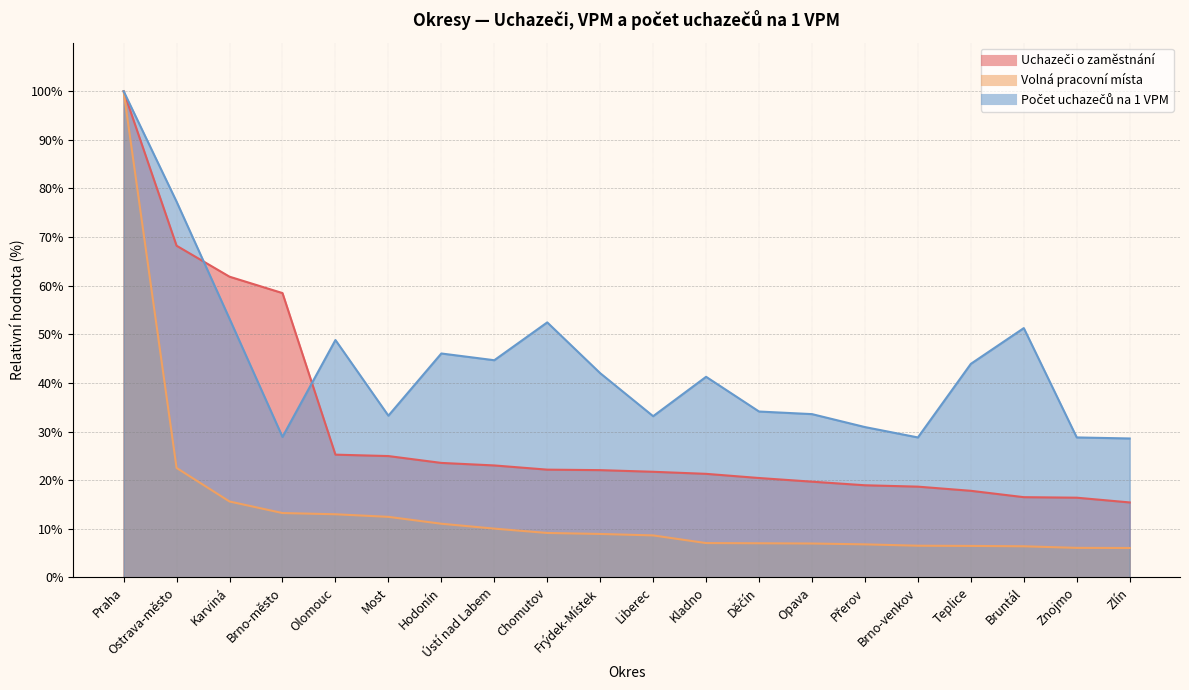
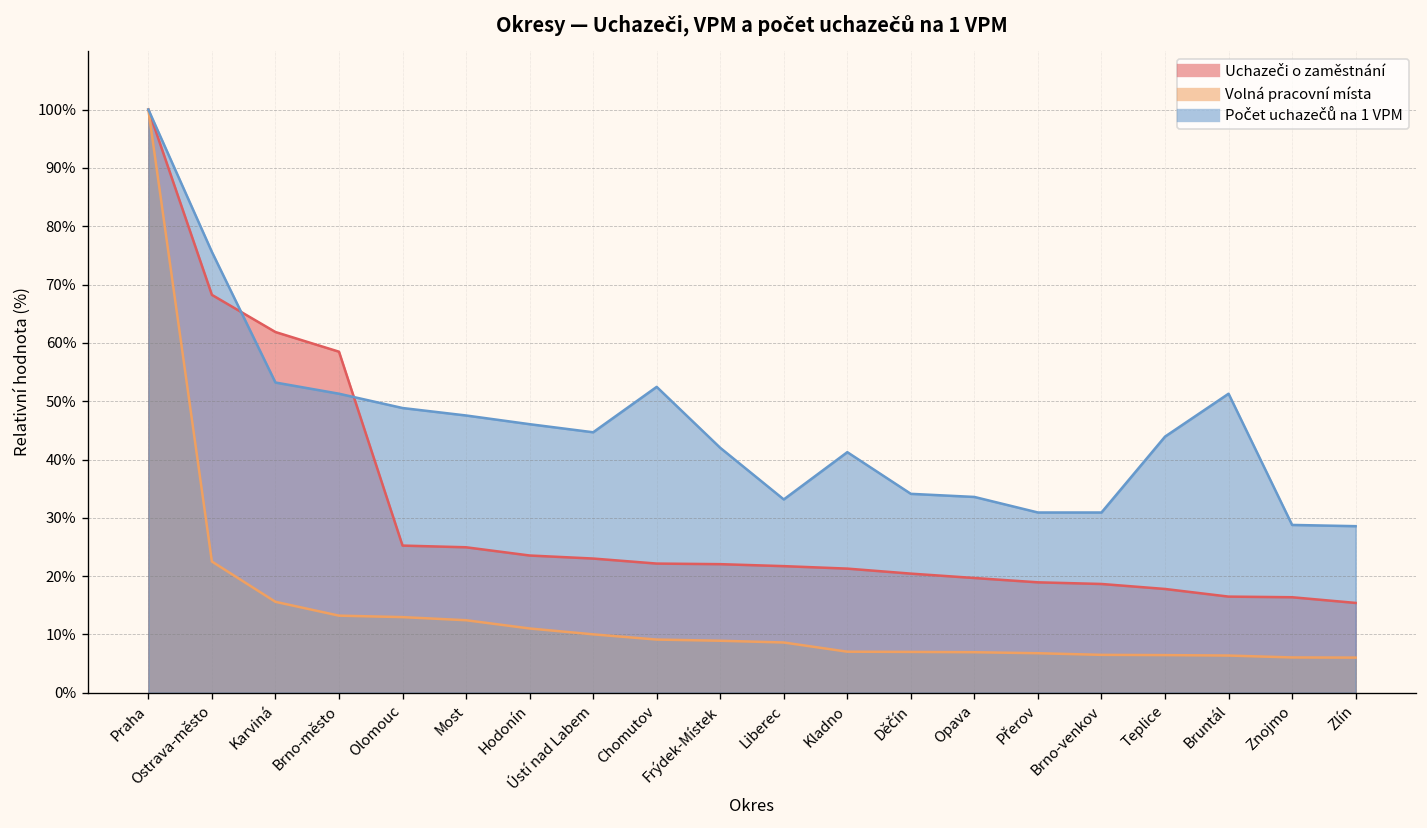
  {
    "Počet uchazečů na 1 VPM": {
-     "Ostrava-město": "77%",
+     "Ostrava-město": "76%",
      "Karviná": "53%",
-     "Brno-město": "29%",
+     "Brno-město": "51%",
      "Olomouc": "49%",
-     "Most": "33%",
+     "Most": "48%",
      "Hodonín": "46%",
      "Ústí nad Labem": "45%",
      "Chomutov": "52%",
      "Frýdek-Místek": "42%",
      "Liberec": "33%",
      "Kladno": "41%",
      "Děčín": "34%",
      "Opava": "34%",
      "Přerov": "31%",
-     "Brno-venkov": "29%",
+     "Brno-venkov": "31%",
      "Teplice": "44%",
      "Bruntál": "51%",
      "Znojmo": "29%",
      "Zlín": "29%"
    }
  }
